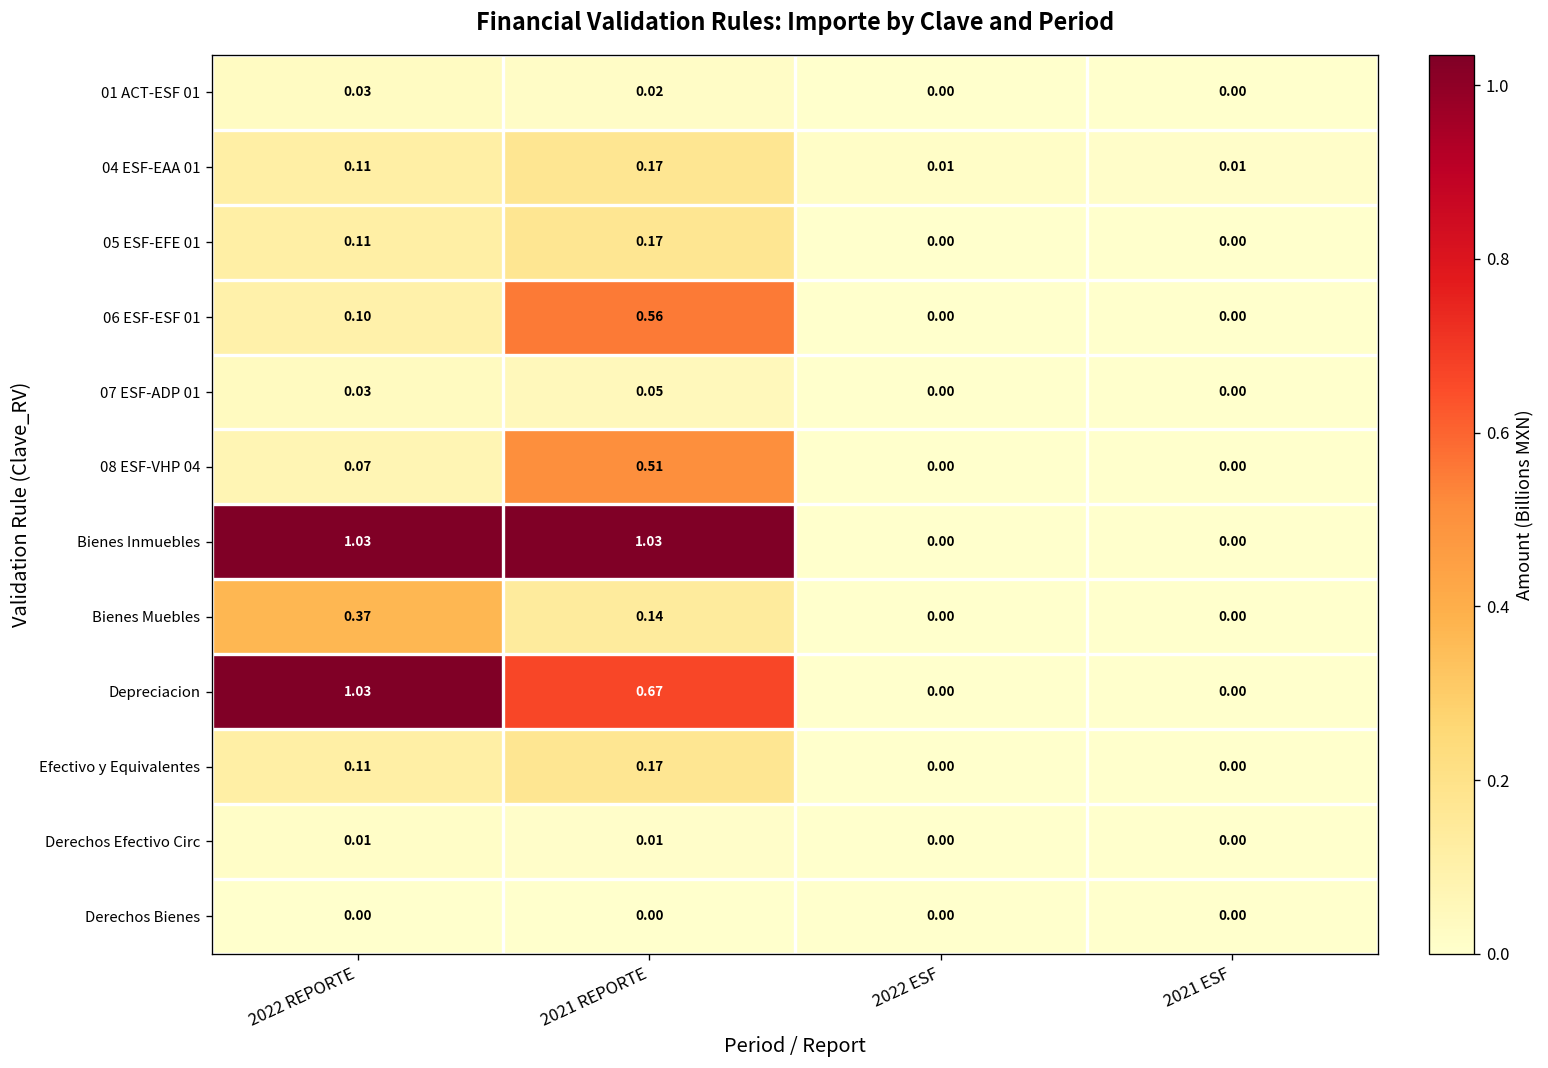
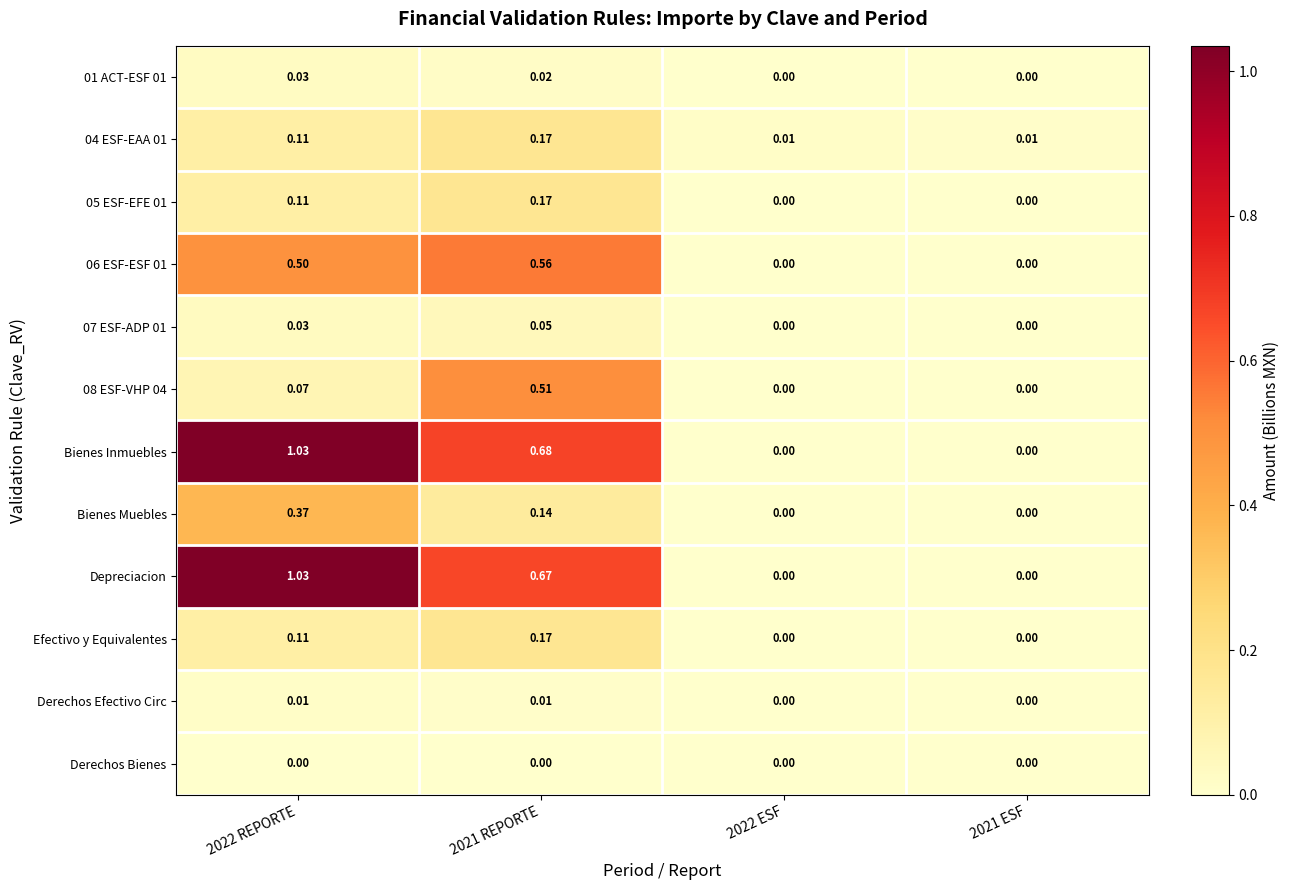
  {
    "01 ACT-ESF 01": {
      "2022 REPORTE": 0.03,
      "2021 REPORTE": 0.02,
      "2022 ESF": 0.00,
      "2021 ESF": 0.00
    },
    "04 ESF-EAA 01": {
      "2022 REPORTE": 0.11,
      "2021 REPORTE": 0.17,
      "2022 ESF": 0.01,
      "2021 ESF": 0.01
    },
    "05 ESF-EFE 01": {
      "2022 REPORTE": 0.11,
      "2021 REPORTE": 0.17,
      "2022 ESF": 0.00,
      "2021 ESF": 0.00
    },
    "06 ESF-ESF 01": {
-     "2022 REPORTE": 0.10,
+     "2022 REPORTE": 0.50,
      "2021 REPORTE": 0.56,
      "2022 ESF": 0.00,
      "2021 ESF": 0.00
    },
    "07 ESF-ADP 01": {
      "2022 REPORTE": 0.03,
      "2021 REPORTE": 0.05,
      "2022 ESF": 0.00,
      "2021 ESF": 0.00
    },
    "08 ESF-VHP 04": {
      "2022 REPORTE": 0.07,
      "2021 REPORTE": 0.51,
      "2022 ESF": 0.00,
      "2021 ESF": 0.00
    },
    "Bienes Inmuebles": {
      "2022 REPORTE": 1.03,
-     "2021 REPORTE": 1.03,
+     "2021 REPORTE": 0.68,
      "2022 ESF": 0.00,
      "2021 ESF": 0.00
    },
    "Bienes Muebles": {
      "2022 REPORTE": 0.37,
      "2021 REPORTE": 0.14,
      "2022 ESF": 0.00,
      "2021 ESF": 0.00
    },
    "Depreciacion": {
      "2022 REPORTE": 1.03,
      "2021 REPORTE": 0.67,
      "2022 ESF": 0.00,
      "2021 ESF": 0.00
    },
    "Efectivo y Equivalentes": {
      "2022 REPORTE": 0.11,
      "2021 REPORTE": 0.17,
      "2022 ESF": 0.00,
      "2021 ESF": 0.00
    },
    "Derechos Efectivo Circ": {
      "2022 REPORTE": 0.01,
      "2021 REPORTE": 0.01,
      "2022 ESF": 0.00,
      "2021 ESF": 0.00
    },
    "Derechos Bienes": {
      "2022 REPORTE": 0.00,
      "2021 REPORTE": 0.00,
      "2022 ESF": 0.00,
      "2021 ESF": 0.00
    }
  }
